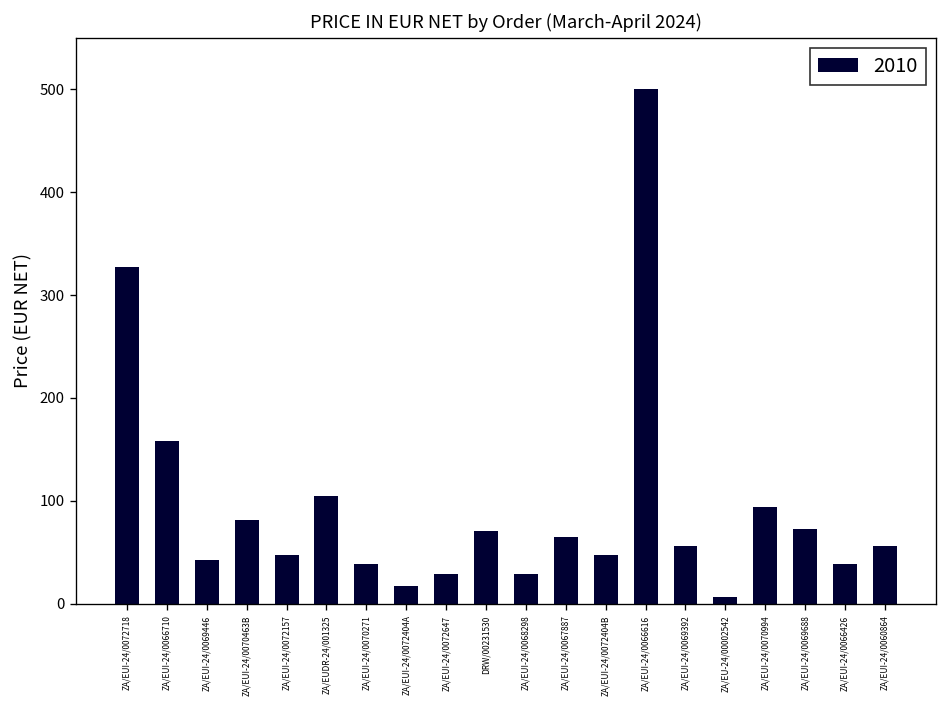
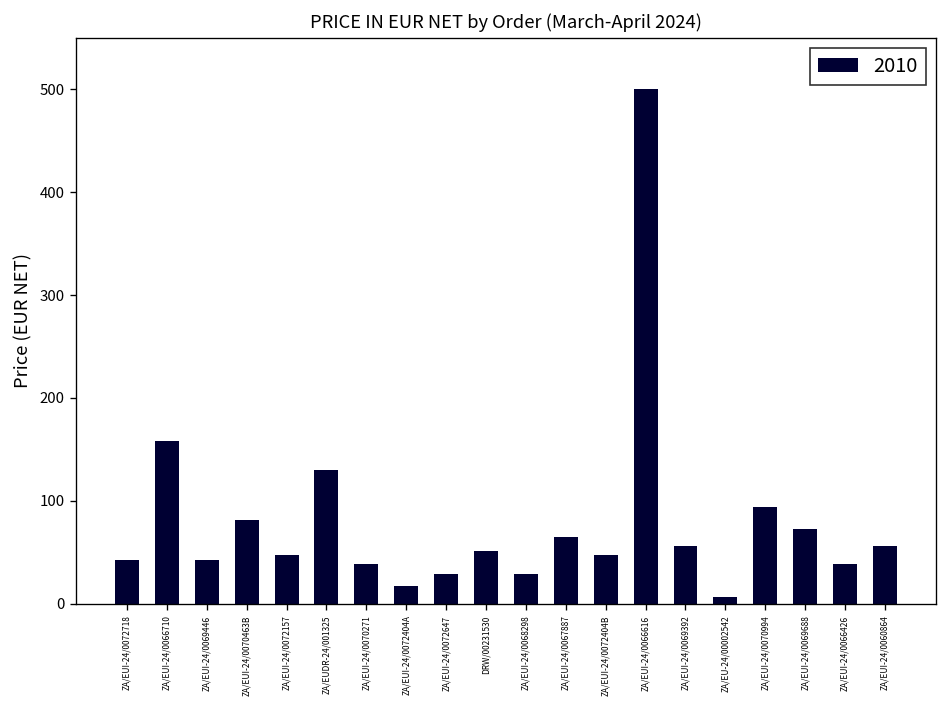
  {
-   "ZA/EUI-24/0072718": 330,
+   "ZA/EUI-24/0072718": 40,
    "ZA/EUI-24/0066710": 160,
    "ZA/EUI-24/0069446": 40,
    "ZA/EUI-24/0070463B": 80,
    "ZA/EUI-24/0072157": 50,
-   "ZA/EUDR-24/001325": 110,
+   "ZA/EUDR-24/001325": 130,
    "ZA/EUI-24/0070271": 40,
    "ZA/EUI-24/0072404A": 20,
    "ZA/EUI-24/0072647": 30,
-   "DRW/00231530": 70,
+   "DRW/00231530": 50,
    "ZA/EUI-24/0068298": 30,
    "ZA/EUI-24/0067887": 70,
    "ZA/EUI-24/0072404B": 50,
    "ZA/EUI-24/0066616": 500,
    "ZA/EUI-24/0069392": 60,
    "ZA/EU-24/00002542": 10,
    "ZA/EUI-24/0070994": 90,
    "ZA/EUI-24/0069688": 70,
    "ZA/EUI-24/0066426": 40,
    "ZA/EUI-24/0060864": 60
  }
